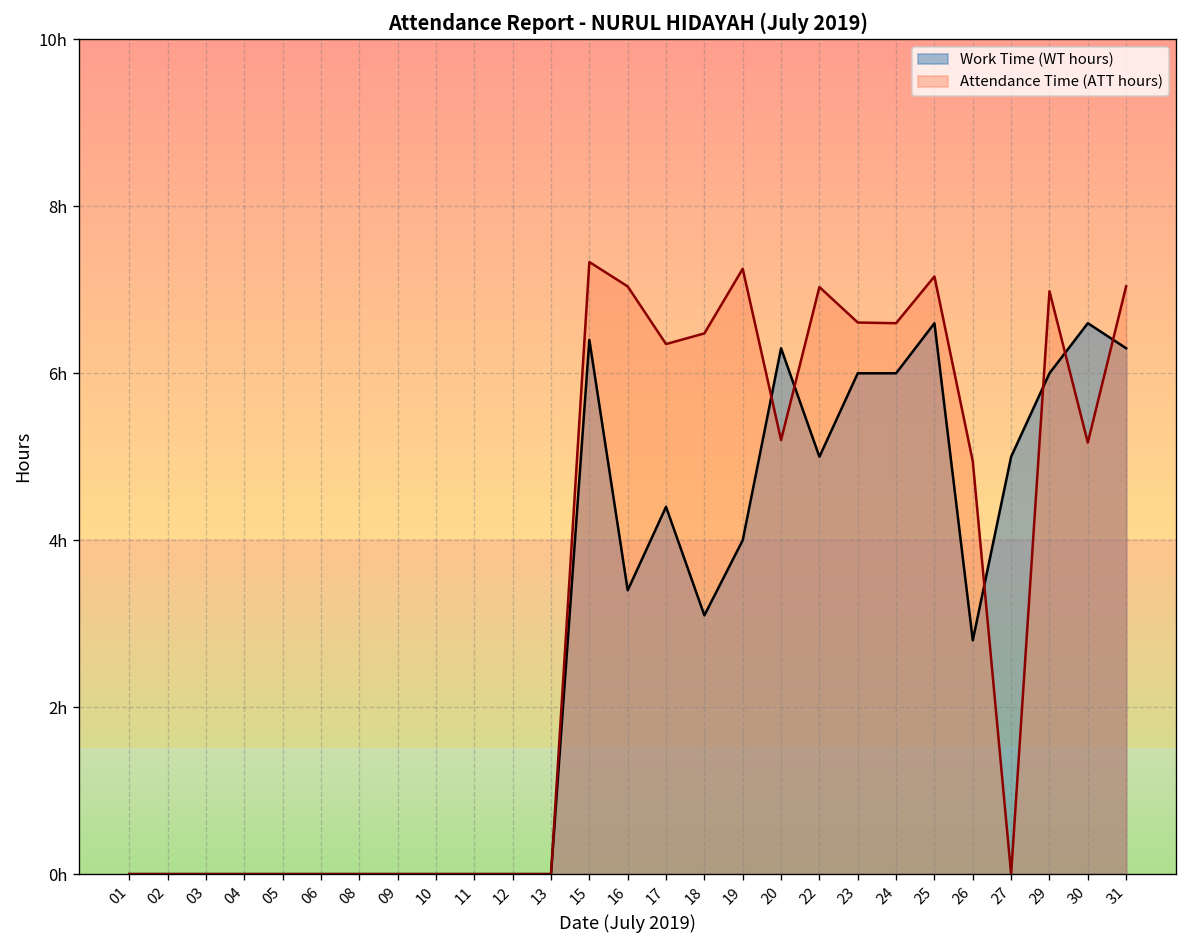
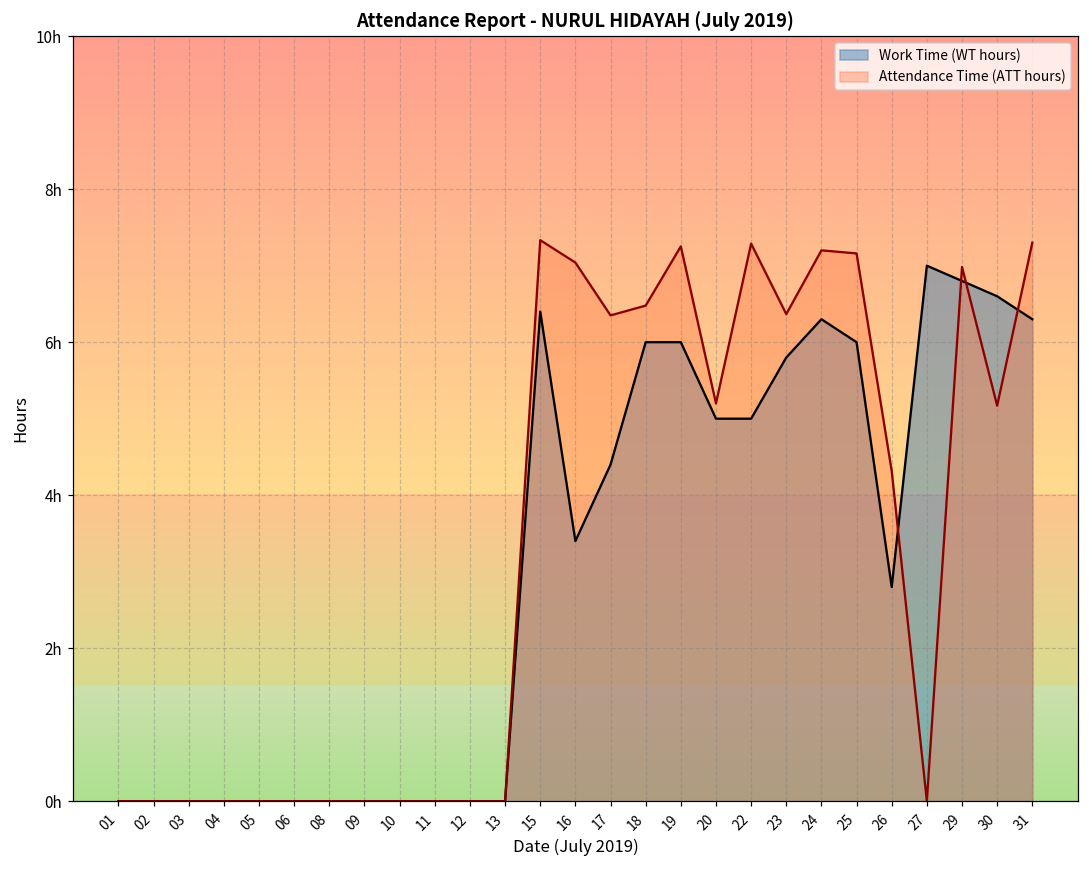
  {
    "Work Time (WT hours)": {
      "15": "6.4h",
      "16": "3.4h",
      "17": "4.4h",
-     "18": "3.1h",
-     "19": "4h",
-     "20": "6.3h",
+     "18": "6.0h",
+     "19": "6h",
+     "20": "5.0h",
      "22": "5.0h",
-     "23": "6.0h",
-     "24": "6.0h",
-     "25": "6.6h",
+     "23": "5.8h",
+     "24": "6.3h",
+     "25": "6.0h",
      "26": "2.8h",
-     "27": "5h",
-     "29": "6.0h",
+     "27": "7h",
+     "29": "6.8h",
      "30": "6.6h",
      "31": "6.3h"
    },
    "Attendance Time (ATT hours)": {
      "15": "7.3h",
      "16": "7.0h",
      "17": "6.4h",
      "18": "6.5h",
      "19": "7.3h",
      "20": "5.2h",
-     "22": "7.0h",
-     "23": "6.6h",
-     "24": "6.6h",
+     "22": "7.3h",
+     "23": "6.4h",
+     "24": "7.2h",
      "25": "7.2h",
-     "26": "4.9h",
+     "26": "4.3h",
      "27": "0.0h",
      "29": "7.0h",
      "30": "5.2h",
-     "31": "7.0h"
+     "31": "7.3h"
    }
  }
